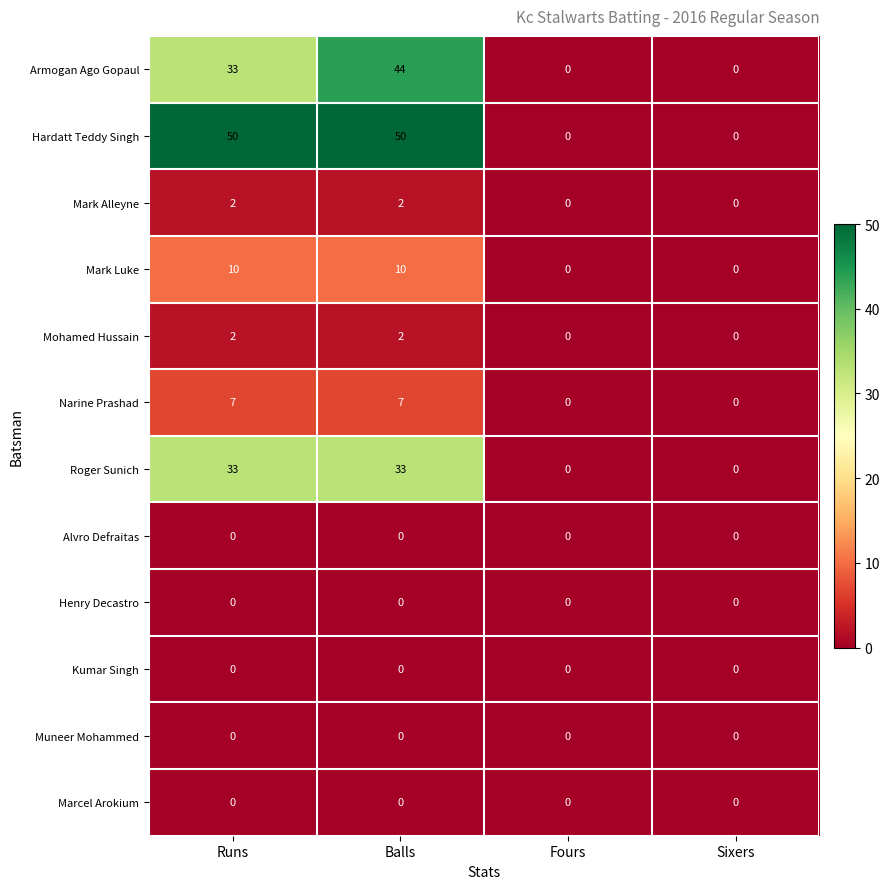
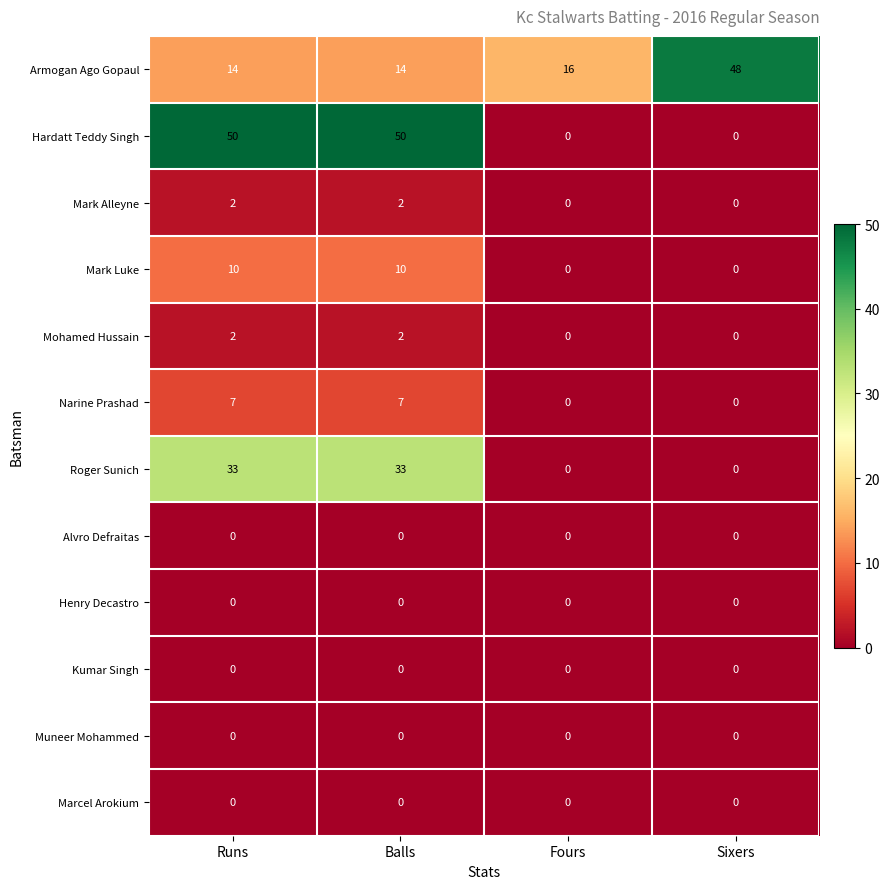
  {
    "Armogan Ago Gopaul": {
-     "Runs": 33,
-     "Balls": 44,
-     "Fours": 0,
-     "Sixers": 0
+     "Runs": 14,
+     "Balls": 14,
+     "Fours": 16,
+     "Sixers": 48
    },
    "Hardatt Teddy Singh": {
      "Runs": 50,
      "Balls": 50,
      "Fours": 0,
      "Sixers": 0
    },
    "Mark Alleyne": {
      "Runs": 2,
      "Balls": 2,
      "Fours": 0,
      "Sixers": 0
    },
    "Mark Luke": {
      "Runs": 10,
      "Balls": 10,
      "Fours": 0,
      "Sixers": 0
    },
    "Mohamed Hussain": {
      "Runs": 2,
      "Balls": 2,
      "Fours": 0,
      "Sixers": 0
    },
    "Narine Prashad": {
      "Runs": 7,
      "Balls": 7,
      "Fours": 0,
      "Sixers": 0
    },
    "Roger Sunich": {
      "Runs": 33,
      "Balls": 33,
      "Fours": 0,
      "Sixers": 0
    },
    "Alvro Defraitas": {
      "Runs": 0,
      "Balls": 0,
      "Fours": 0,
      "Sixers": 0
    },
    "Henry Decastro": {
      "Runs": 0,
      "Balls": 0,
      "Fours": 0,
      "Sixers": 0
    },
    "Kumar Singh": {
      "Runs": 0,
      "Balls": 0,
      "Fours": 0,
      "Sixers": 0
    },
    "Muneer Mohammed": {
      "Runs": 0,
      "Balls": 0,
      "Fours": 0,
      "Sixers": 0
    },
    "Marcel Arokium": {
      "Runs": 0,
      "Balls": 0,
      "Fours": 0,
      "Sixers": 0
    }
  }
